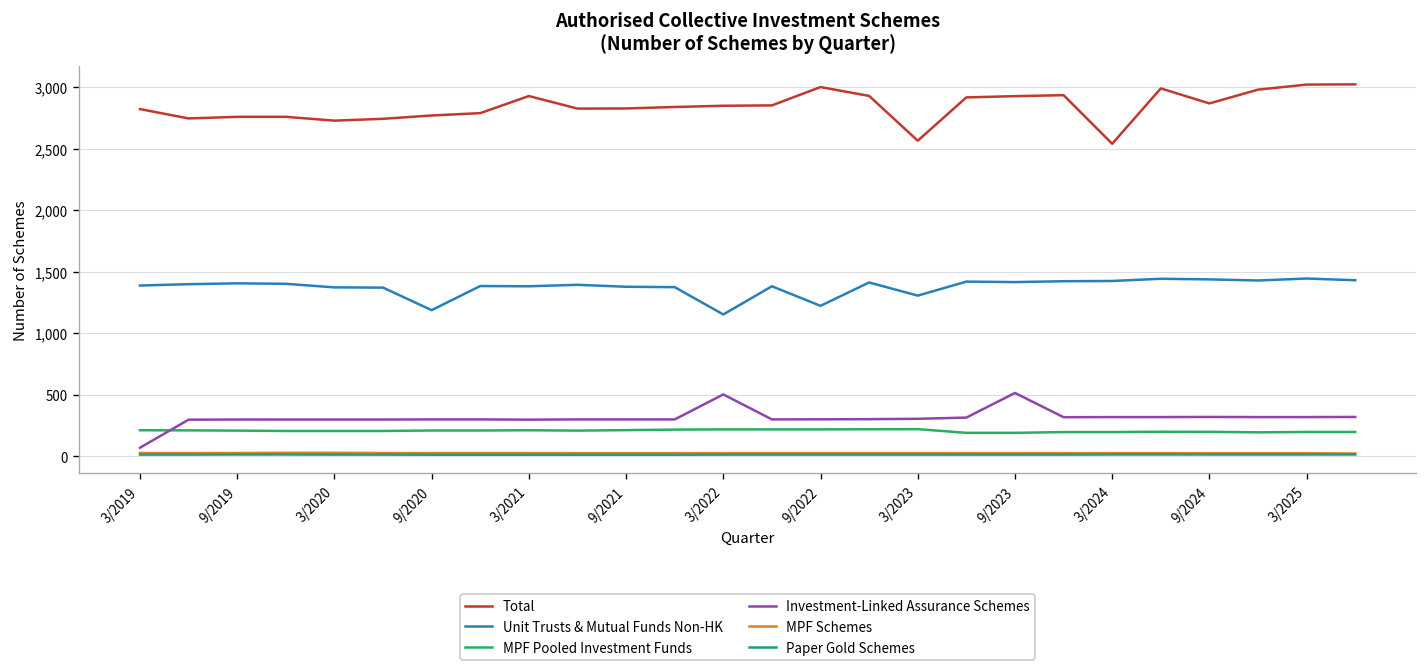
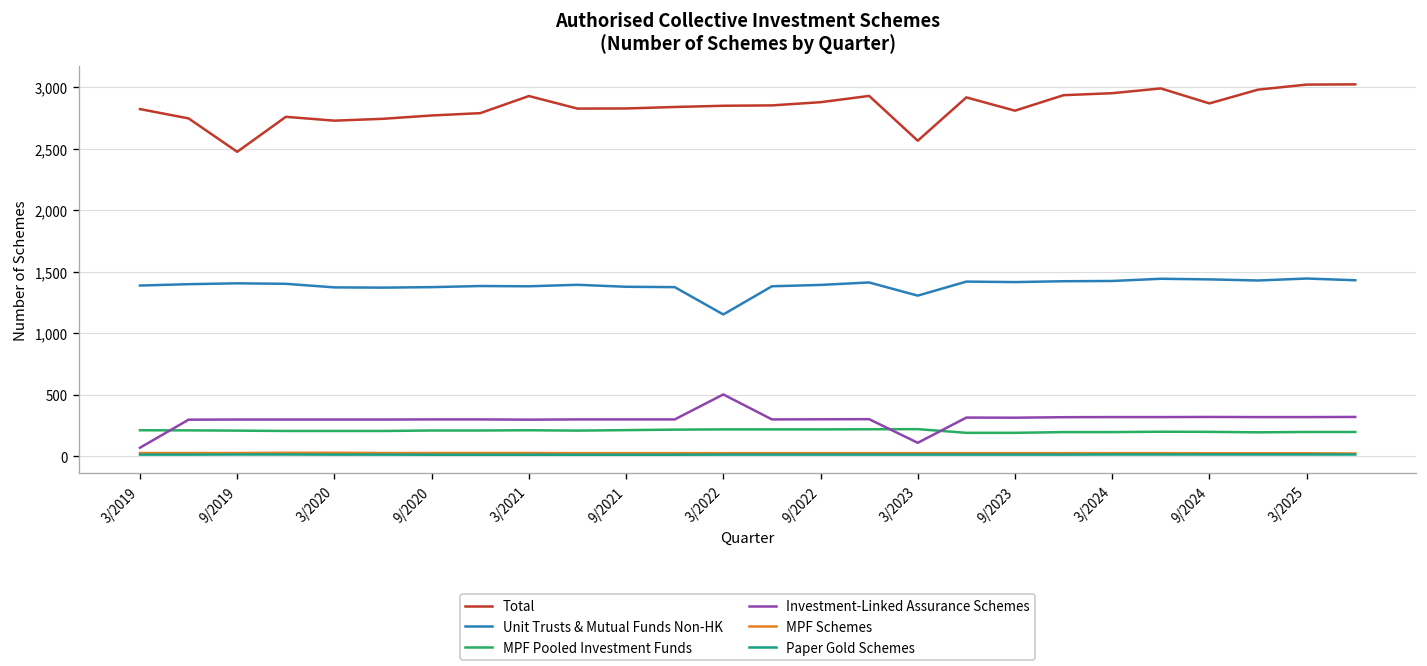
  {
    "Total": {
      "3/2019": "2,820",
-     "9/2019": "2,760",
+     "9/2019": "2,480",
      "3/2020": "2,730",
      "9/2020": "2,770",
      "3/2021": "2,930",
      "9/2021": "2,830",
      "3/2022": "2,850",
-     "9/2022": "3,000",
+     "9/2022": "2,880",
      "3/2023": "2,570",
-     "9/2023": "2,930",
-     "3/2024": "2,540",
+     "9/2023": "2,810",
+     "3/2024": "2,950",
      "9/2024": "2,870",
      "3/2025": "3,020"
    },
    "Unit Trusts & Mutual Funds Non-HK": {
      "3/2019": "1,390",
      "9/2019": "1,410",
      "3/2020": "1,370",
-     "9/2020": "1,190",
+     "9/2020": "1,380",
      "3/2021": "1,380",
      "9/2021": "1,380",
      "3/2022": "1,150",
-     "9/2022": "1,220",
+     "9/2022": "1,390",
      "3/2023": "1,310",
      "9/2023": "1,420",
      "3/2024": "1,430",
      "9/2024": "1,440",
      "3/2025": "1,450"
    },
    "Investment-Linked Assurance Schemes": {
      "3/2019": "70",
      "9/2019": "300",
      "3/2020": "300",
      "9/2020": "300",
      "3/2021": "300",
      "9/2021": "300",
      "3/2022": "500",
      "9/2022": "300",
-     "3/2023": "310",
-     "9/2023": "520",
+     "3/2023": "110",
+     "9/2023": "310",
      "3/2024": "320",
      "9/2024": "320",
      "3/2025": "320"
    }
  }
